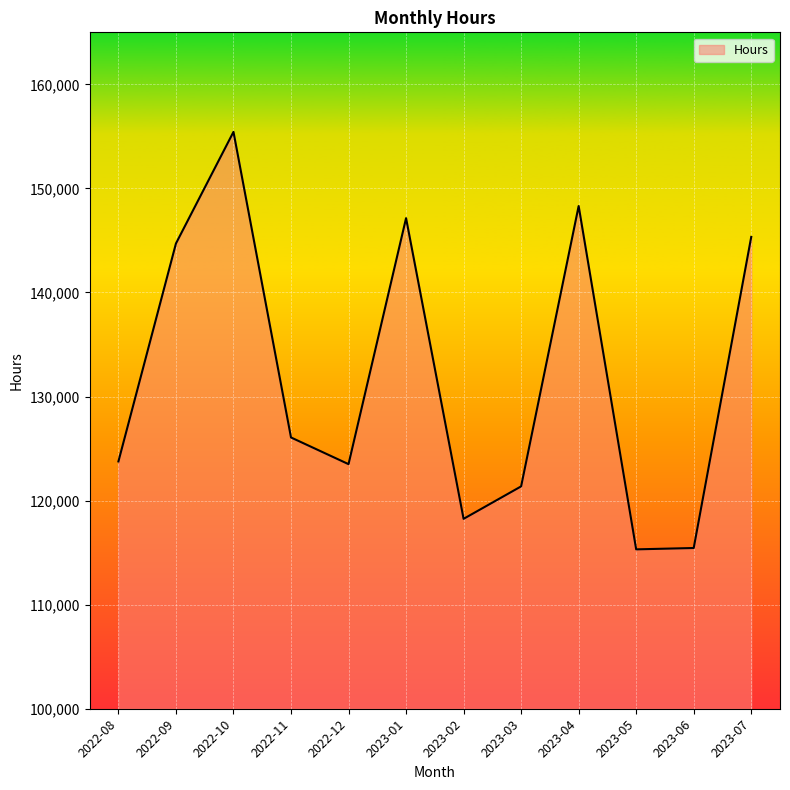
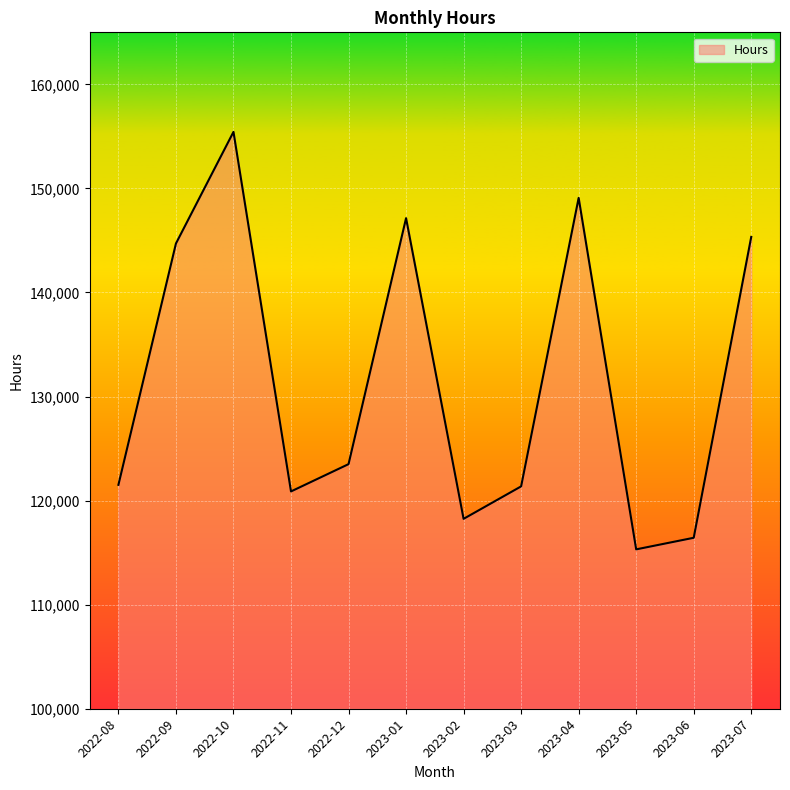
  {
-   "2022-08": "123,800",
+   "2022-08": "121,500",
    "2022-09": "144,700",
    "2022-10": "155,400",
-   "2022-11": "126,100",
+   "2022-11": "120,900",
    "2022-12": "123,500",
    "2023-01": "147,100",
    "2023-02": "118,200",
    "2023-03": "121,400",
-   "2023-04": "148,300",
+   "2023-04": "149,100",
    "2023-05": "115,300",
-   "2023-06": "115,400",
+   "2023-06": "116,400",
    "2023-07": "145,300"
  }
